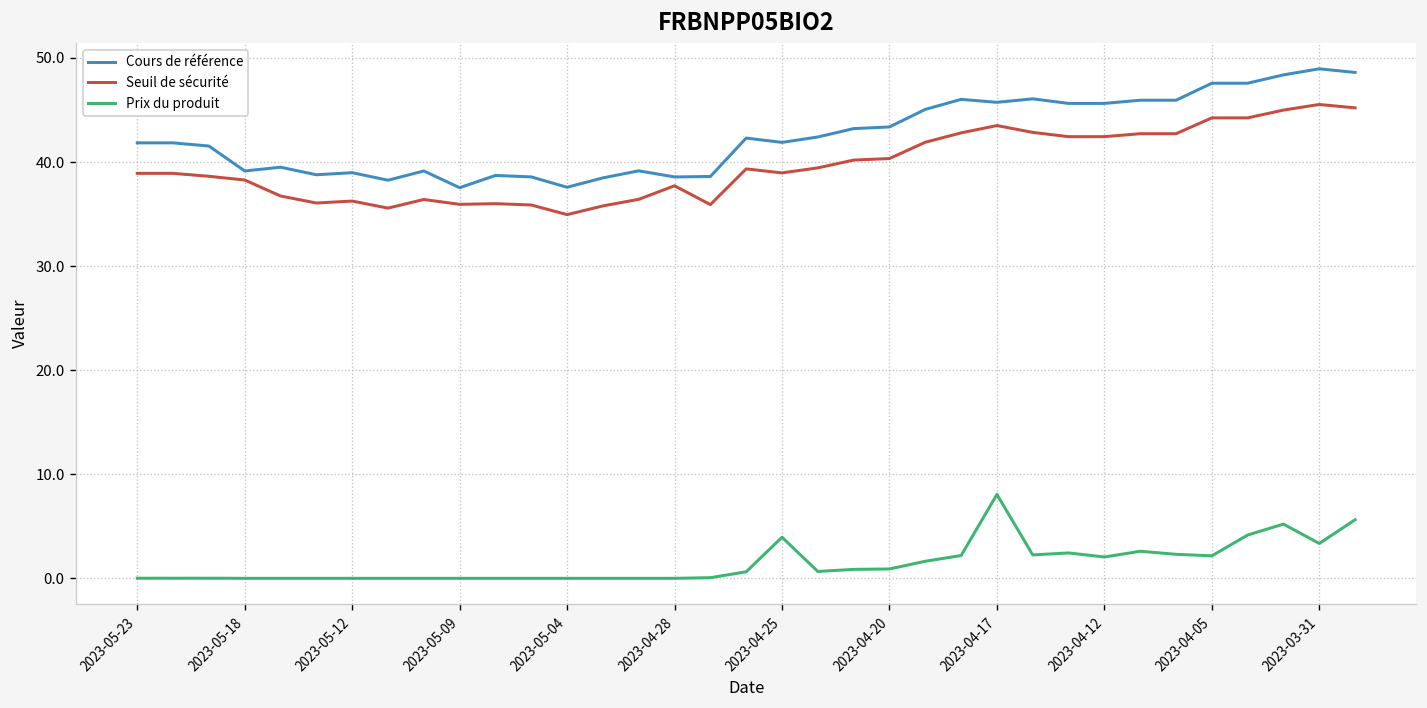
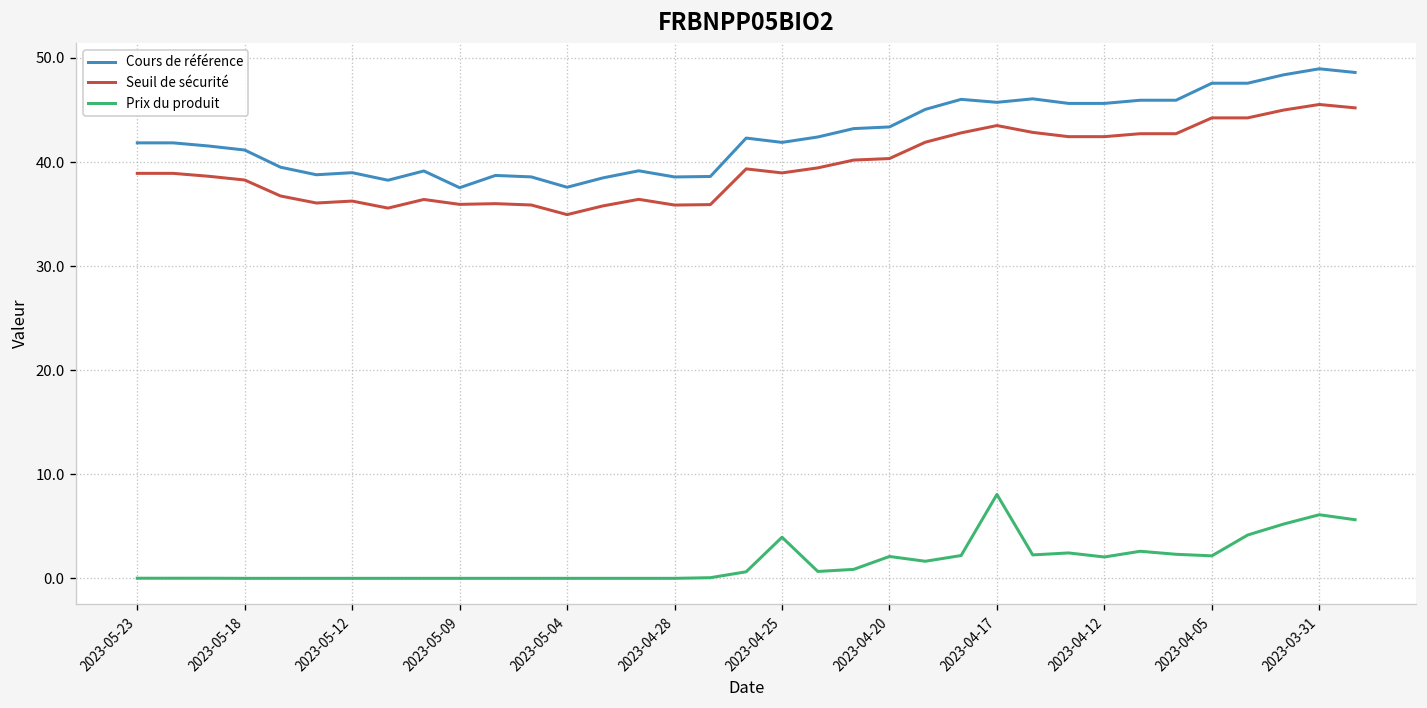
  {
    "Cours de référence": {
      "2023-05-23": 42,
-     "2023-05-18": 39,
+     "2023-05-18": 41,
      "2023-05-12": 39,
      "2023-05-09": 38,
      "2023-05-04": 38,
      "2023-04-28": 39,
      "2023-04-25": 42,
      "2023-04-20": 43,
      "2023-04-17": 46,
      "2023-04-12": 46,
      "2023-04-05": 48,
      "2023-03-31": 49
    },
    "Seuil de sécurité": {
      "2023-05-23": 39,
      "2023-05-18": 38,
      "2023-05-12": 36,
      "2023-05-09": 36,
      "2023-05-04": 35,
-     "2023-04-28": 38,
+     "2023-04-28": 36,
      "2023-04-25": 39,
      "2023-04-20": 40,
      "2023-04-17": 44,
      "2023-04-12": 42,
      "2023-04-05": 44,
      "2023-03-31": 46
    },
    "Prix du produit": {
      "2023-05-23": 0,
      "2023-05-18": 0,
      "2023-05-12": 0,
      "2023-05-09": 0,
      "2023-05-04": 0,
      "2023-04-28": 0,
      "2023-04-25": 4,
-     "2023-04-20": 1,
+     "2023-04-20": 2,
      "2023-04-17": 8,
      "2023-04-12": 2,
      "2023-04-05": 2,
-     "2023-03-31": 3
+     "2023-03-31": 6
    }
  }
